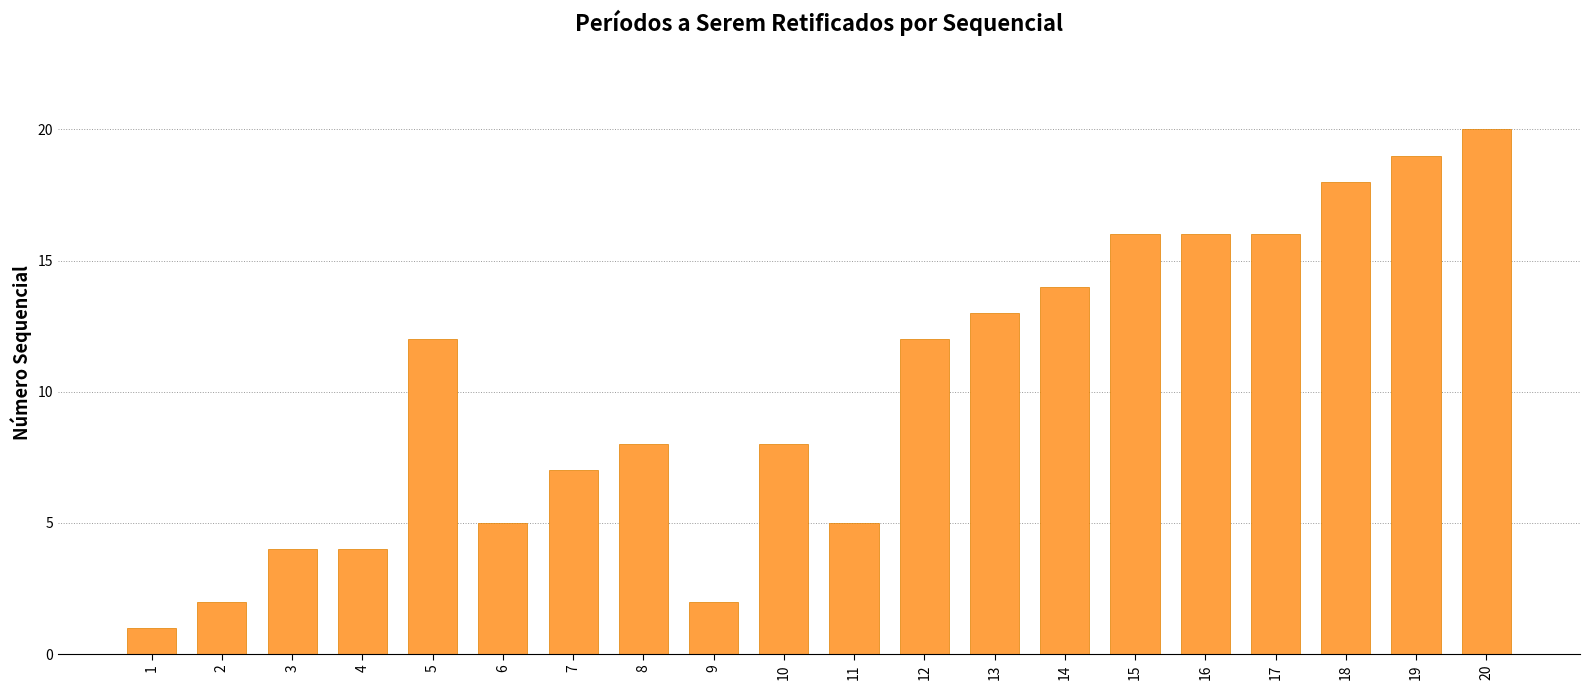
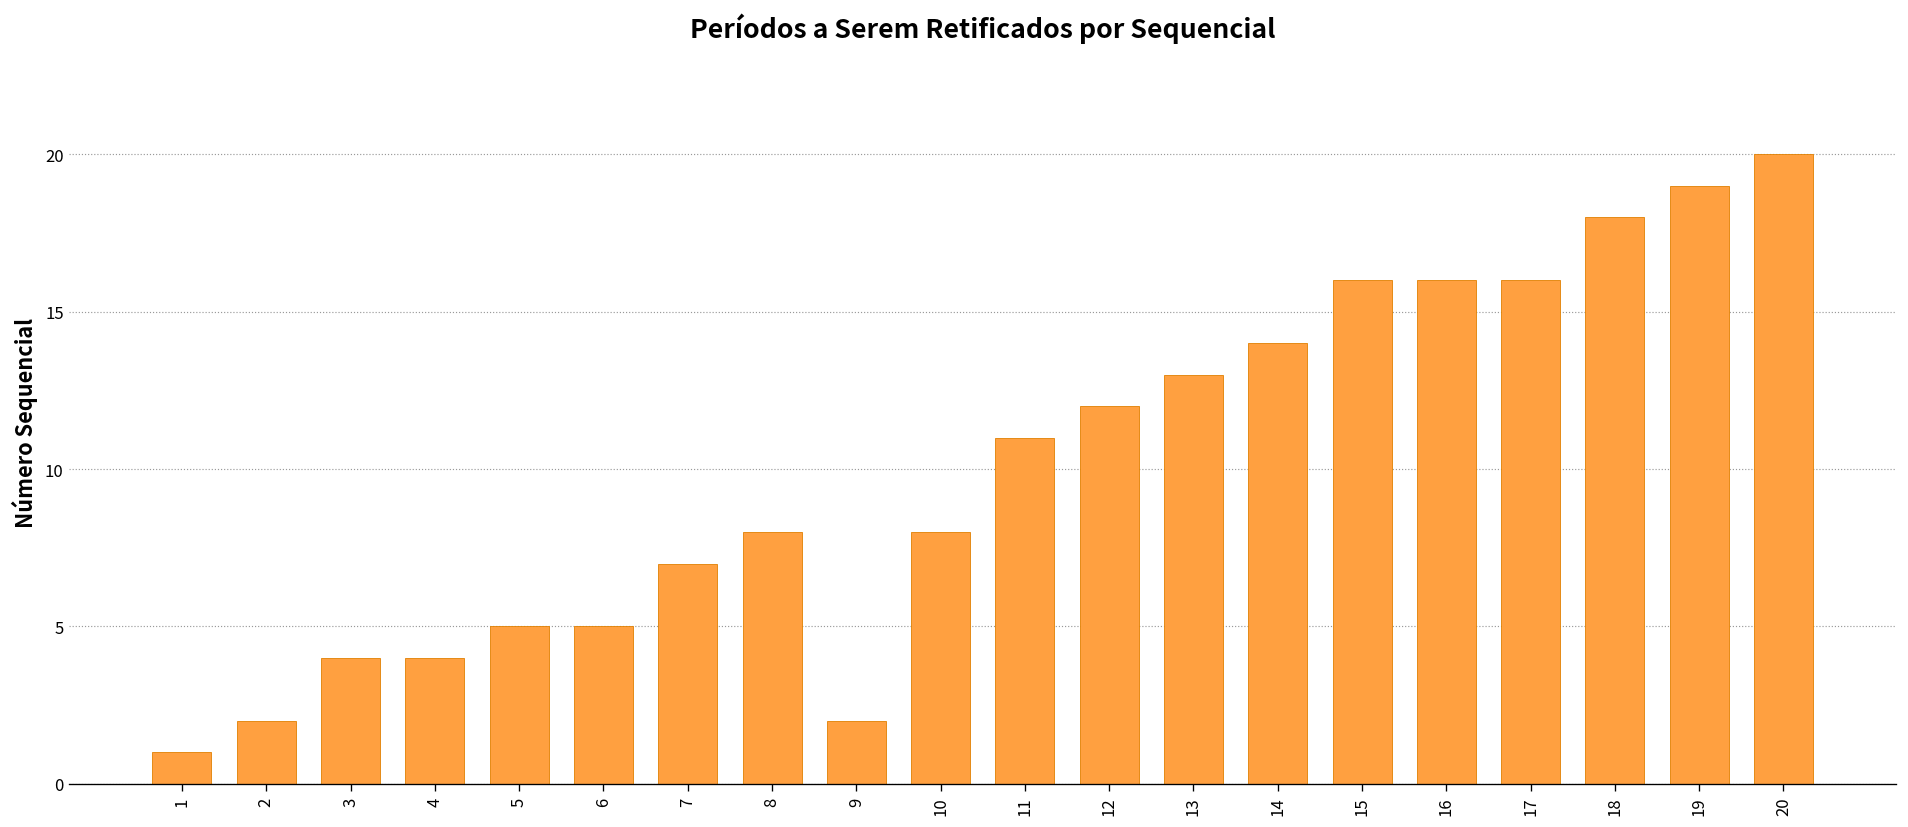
  {
    "1": 1,
    "2": 2,
    "3": 4,
    "4": 4,
-   "5": 12,
+   "5": 5,
    "6": 5,
    "7": 7,
    "8": 8,
    "9": 2,
    "10": 8,
-   "11": 5,
+   "11": 11,
    "12": 12,
    "13": 13,
    "14": 14,
    "15": 16,
    "16": 16,
    "17": 16,
    "18": 18,
    "19": 19,
    "20": 20
  }
